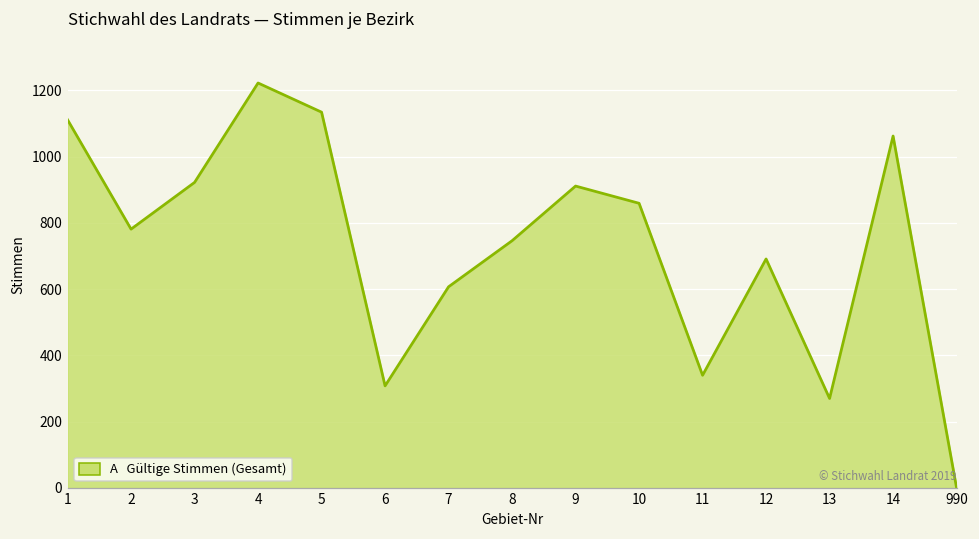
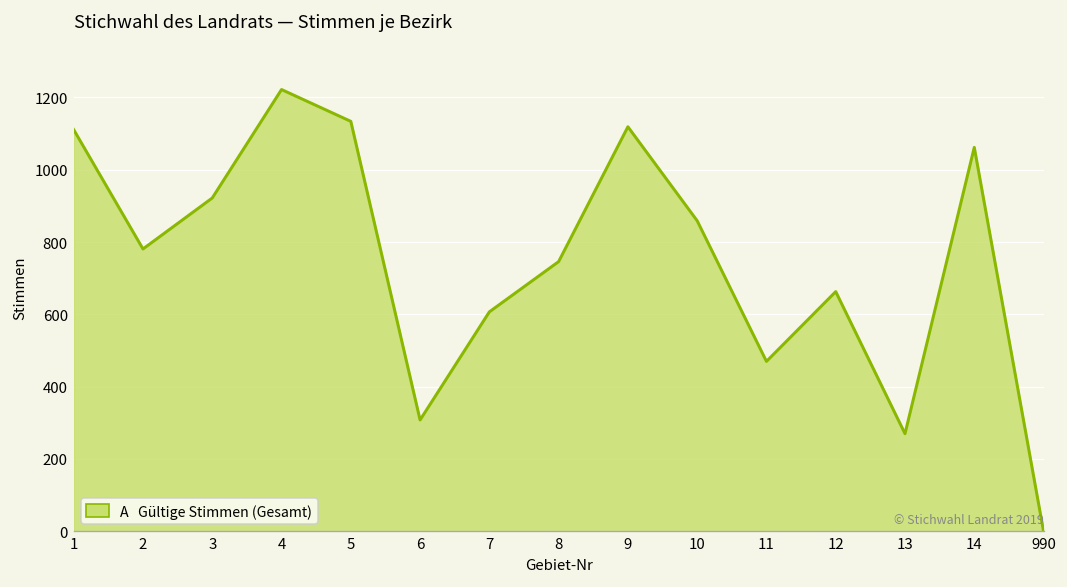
  {
    "1": 1110,
    "2": 780,
    "3": 920,
    "4": 1220,
    "5": 1130,
    "6": 310,
    "7": 610,
    "8": 750,
-   "9": 910,
+   "9": 1120,
    "10": 860,
-   "11": 340,
-   "12": 690,
+   "11": 470,
+   "12": 660,
    "13": 270,
    "14": 1060
  }
